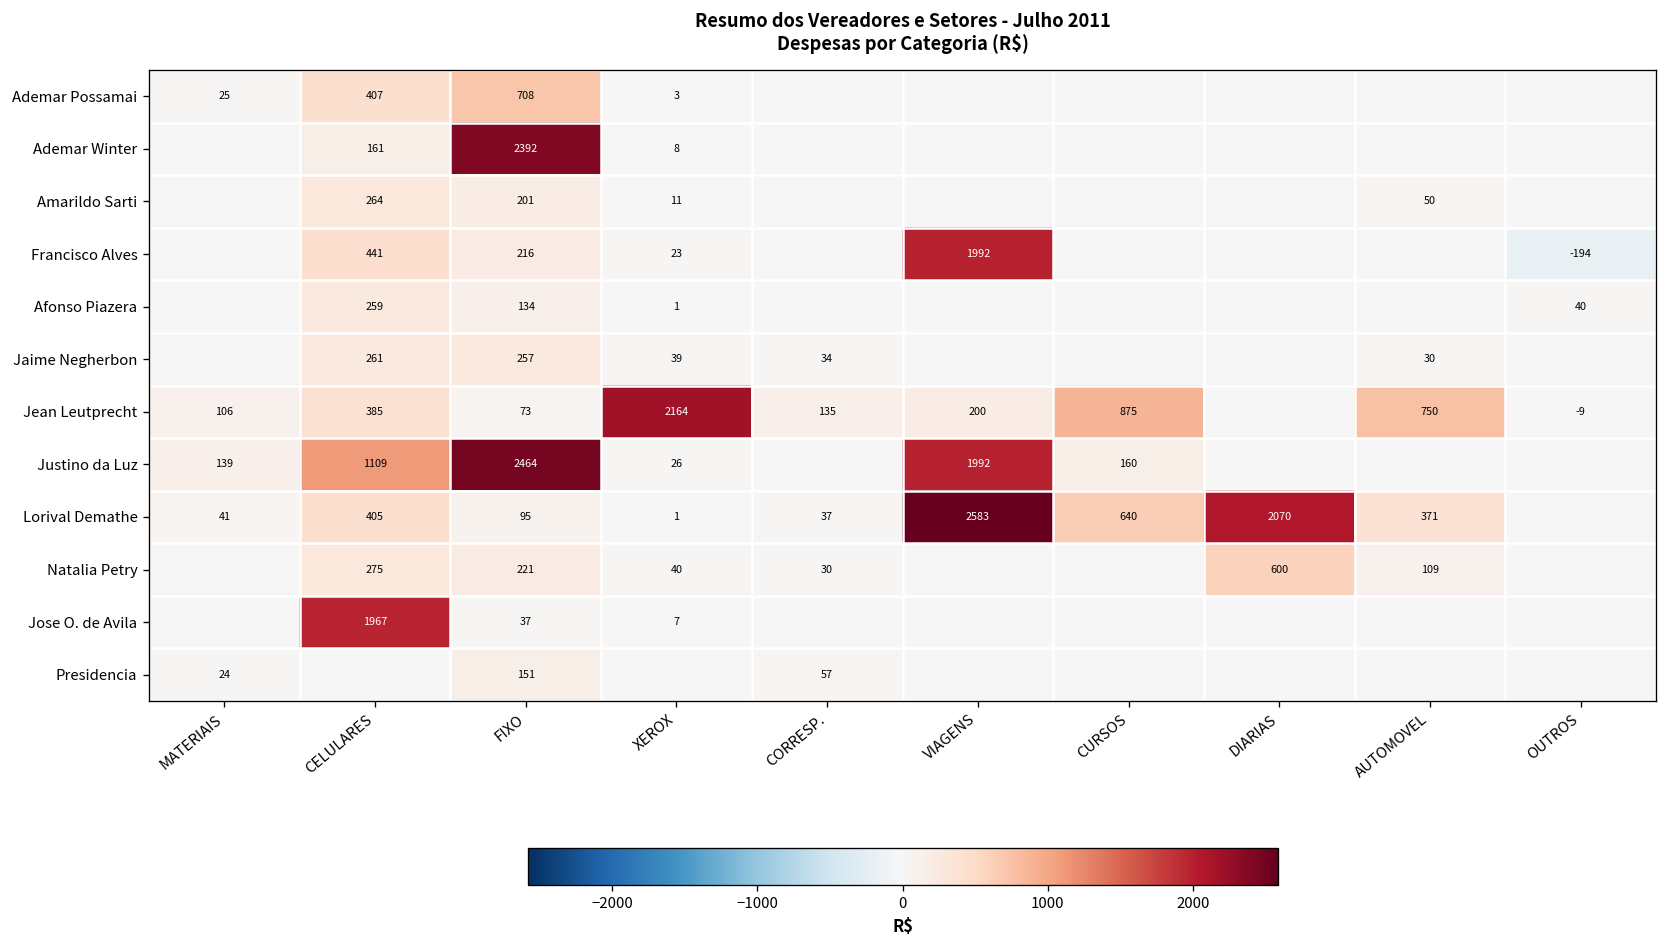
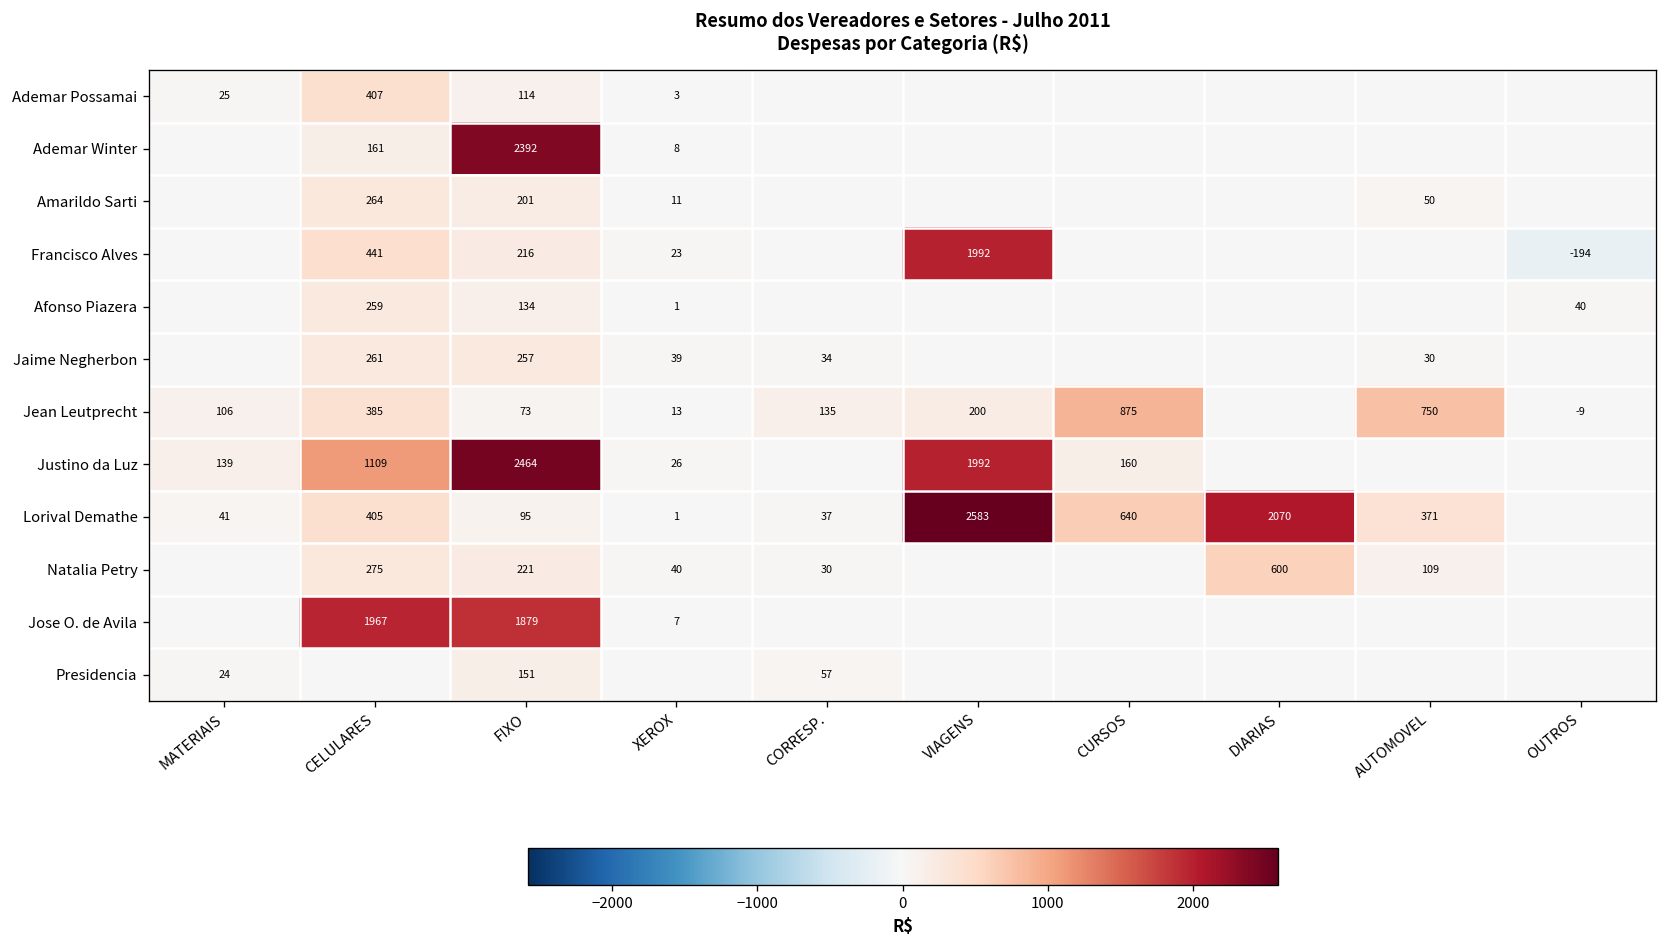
  {
    "Ademar Possamai": {
      "MATERIAIS": 25,
      "CELULARES": 407,
-     "FIXO": 708,
+     "FIXO": 114,
      "XEROX": 3
    },
    "Ademar Winter": {
      "CELULARES": 161,
      "FIXO": 2392,
      "XEROX": 8
    },
    "Amarildo Sarti": {
      "CELULARES": 264,
      "FIXO": 201,
      "XEROX": 11,
      "AUTOMOVEL": 50
    },
    "Francisco Alves": {
      "CELULARES": 441,
      "FIXO": 216,
      "XEROX": 23,
      "VIAGENS": 1992,
      "OUTROS": -194
    },
    "Afonso Piazera": {
      "CELULARES": 259,
      "FIXO": 134,
      "XEROX": 1,
      "OUTROS": 40
    },
    "Jaime Negherbon": {
      "CELULARES": 261,
      "FIXO": 257,
      "XEROX": 39,
      "CORRESP.": 34,
      "AUTOMOVEL": 30
    },
    "Jean Leutprecht": {
      "MATERIAIS": 106,
      "CELULARES": 385,
      "FIXO": 73,
-     "XEROX": 2164,
+     "XEROX": 13,
      "CORRESP.": 135,
      "VIAGENS": 200,
      "CURSOS": 875,
      "AUTOMOVEL": 750,
      "OUTROS": -9
    },
    "Justino da Luz": {
      "MATERIAIS": 139,
      "CELULARES": 1109,
      "FIXO": 2464,
      "XEROX": 26,
      "VIAGENS": 1992,
      "CURSOS": 160
    },
    "Lorival Demathe": {
      "MATERIAIS": 41,
      "CELULARES": 405,
      "FIXO": 95,
      "XEROX": 1,
      "CORRESP.": 37,
      "VIAGENS": 2583,
      "CURSOS": 640,
      "DIARIAS": 2070,
      "AUTOMOVEL": 371
    },
    "Natalia Petry": {
      "CELULARES": 275,
      "FIXO": 221,
      "XEROX": 40,
      "CORRESP.": 30,
      "DIARIAS": 600,
      "AUTOMOVEL": 109
    },
    "Jose O. de Avila": {
      "CELULARES": 1967,
-     "FIXO": 37,
+     "FIXO": 1879,
      "XEROX": 7
    },
    "Presidencia": {
      "MATERIAIS": 24,
      "FIXO": 151,
      "CORRESP.": 57
    }
  }
